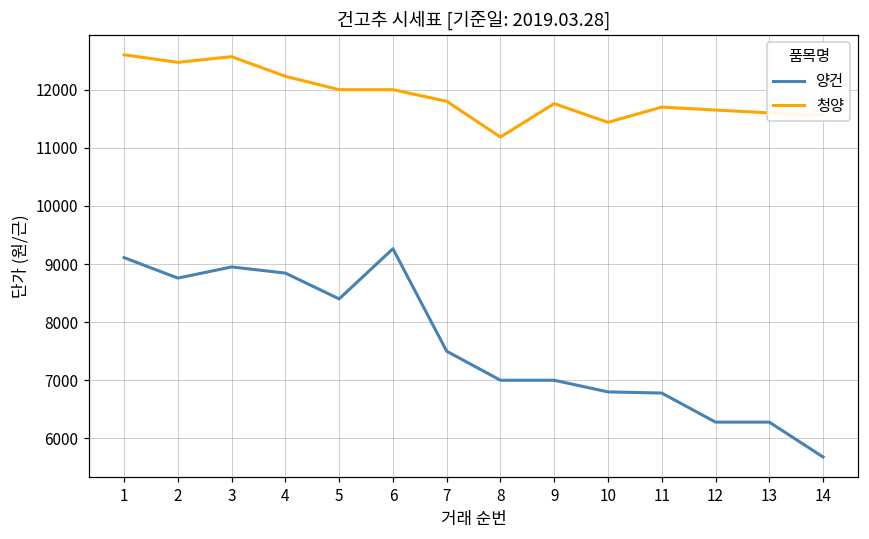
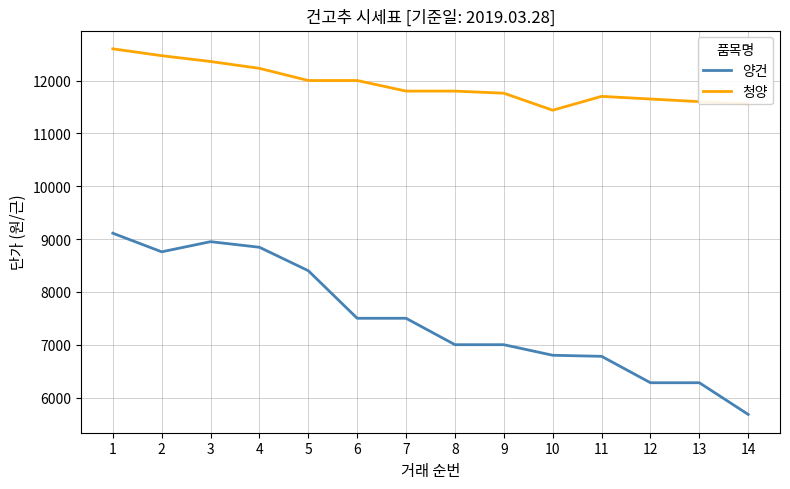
  {
    "양건": {
      "1": 9100,
      "2": 8800,
      "3": 9000,
      "4": 8800,
      "5": 8400,
-     "6": 9300,
+     "6": 7500,
      "7": 7500,
      "8": 7000,
      "9": 7000,
      "10": 6800,
      "11": 6800,
      "12": 6300,
      "13": 6300,
      "14": 5700
    },
    "청양": {
      "1": 12600,
      "2": 12500,
-     "3": 12600,
+     "3": 12400,
      "4": 12200,
      "5": 12000,
      "6": 12000,
      "7": 11800,
-     "8": 11200,
+     "8": 11800,
      "9": 11800,
      "10": 11400,
      "11": 11700,
      "12": 11700
    }
  }
